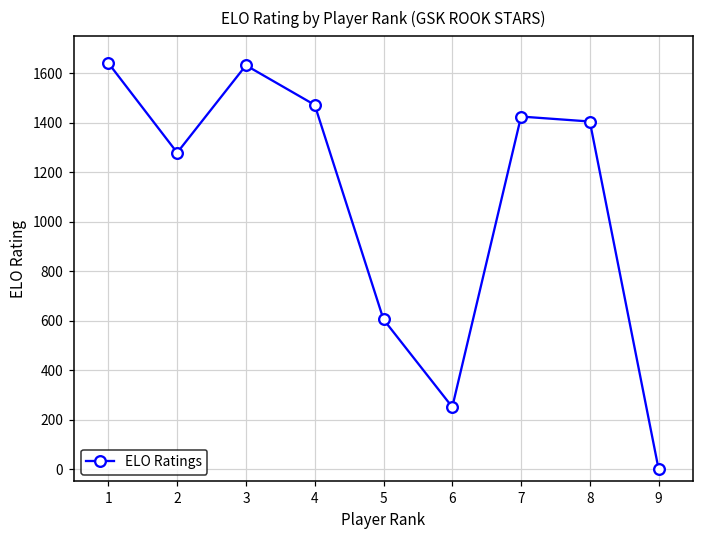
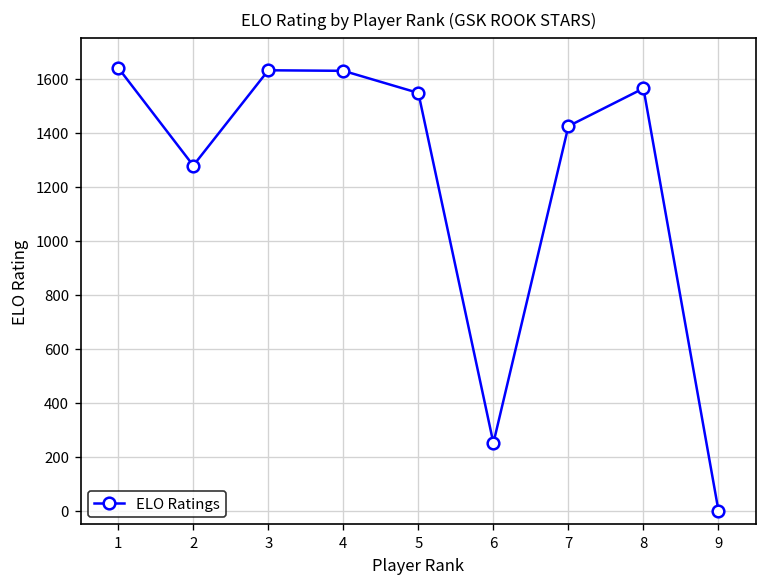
  {
    "1": 1640,
    "2": 1280,
    "3": 1630,
-   "4": 1470,
-   "5": 610,
+   "4": 1630,
+   "5": 1550,
    "6": 250,
    "7": 1430,
-   "8": 1410,
+   "8": 1570,
    "9": 0
  }
